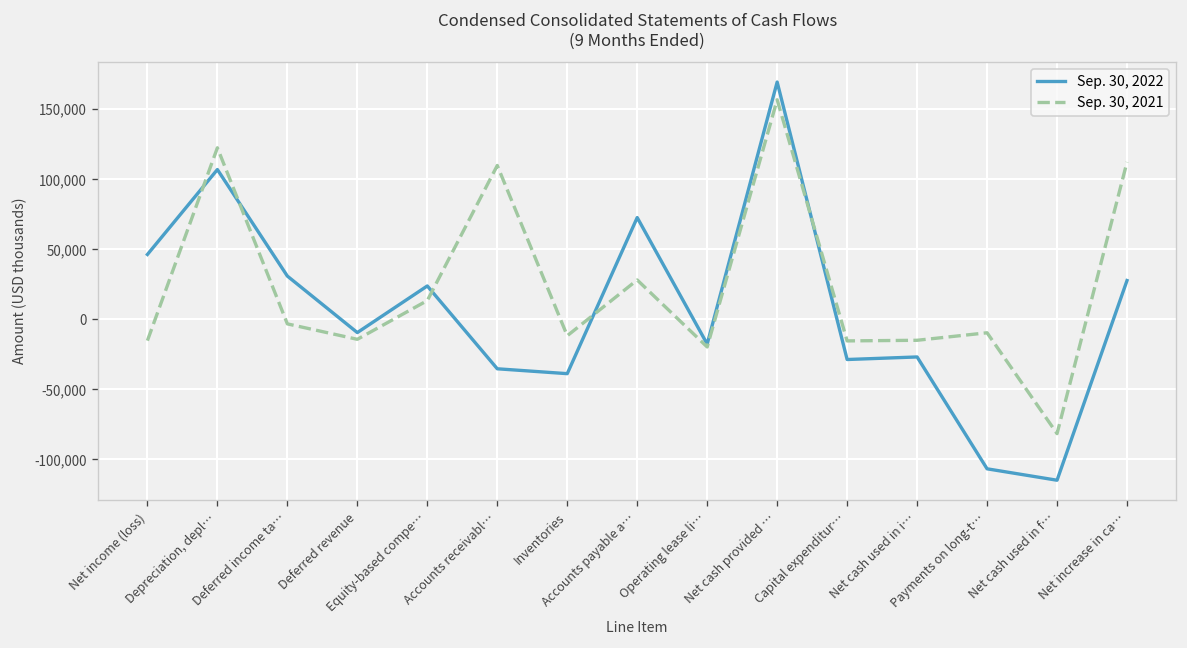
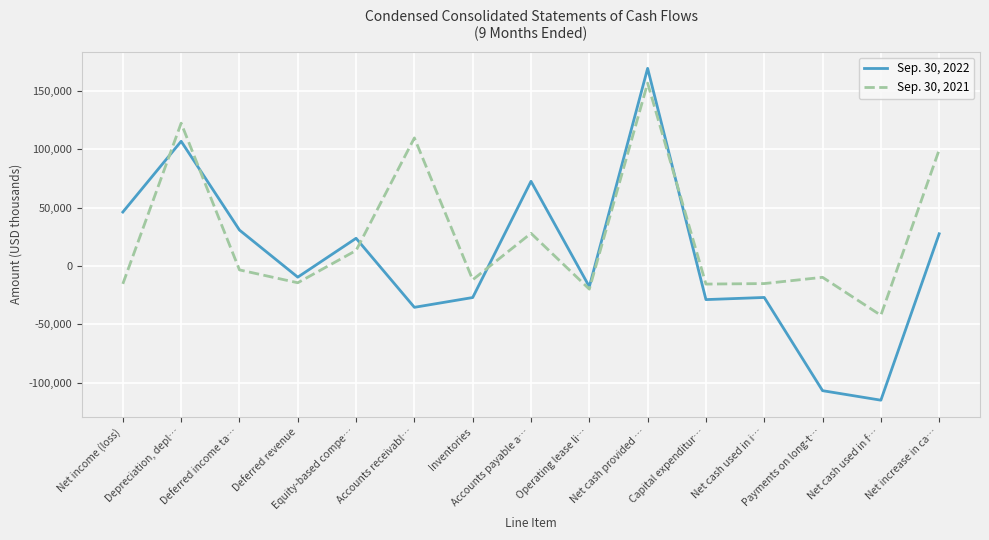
  {
    "Sep. 30, 2022": {
      "Net income (loss)": "46,000",
      "Depreciation, depl…": "107,000",
      "Deferred income ta…": "31,000",
      "Deferred revenue": "-9,000",
      "Equity-based compe…": "24,000",
      "Accounts receivabl…": "-35,000",
-     "Inventories": "-39,000",
+     "Inventories": "-27,000",
      "Accounts payable a…": "73,000",
      "Net cash provided …": "169,000",
      "Capital expenditur…": "-29,000",
      "Net cash used in i…": "-27,000",
      "Payments on long-t…": "-107,000",
      "Net cash used in f…": "-115,000",
      "Net increase in ca…": "28,000"
    },
    "Sep. 30, 2021": {
      "Net income (loss)": "-15,000",
      "Depreciation, depl…": "122,000",
      "Deferred income ta…": "-3,000",
      "Deferred revenue": "-14,000",
      "Equity-based compe…": "13,000",
      "Accounts receivabl…": "110,000",
      "Inventories": "-12,000",
      "Accounts payable a…": "28,000",
      "Net cash provided …": "157,000",
      "Capital expenditur…": "-15,000",
      "Net cash used in i…": "-15,000",
      "Payments on long-t…": "-10,000",
-     "Net cash used in f…": "-82,000",
-     "Net increase in ca…": "112,000"
+     "Net cash used in f…": "-42,000",
+     "Net increase in ca…": "100,000"
    }
  }
